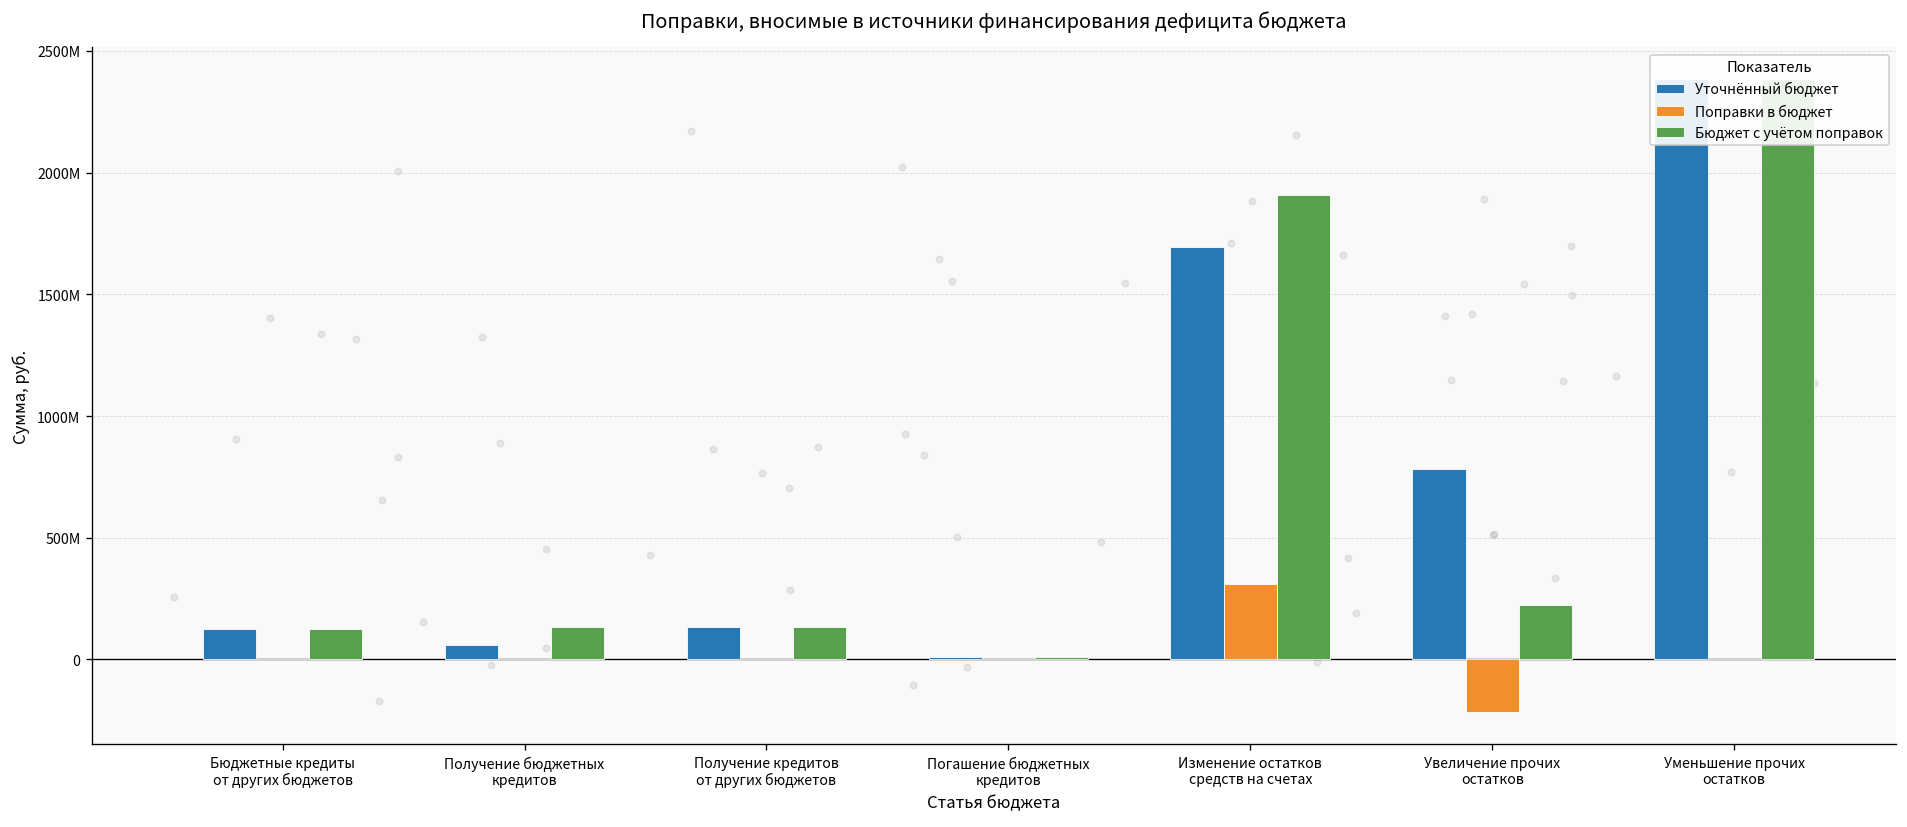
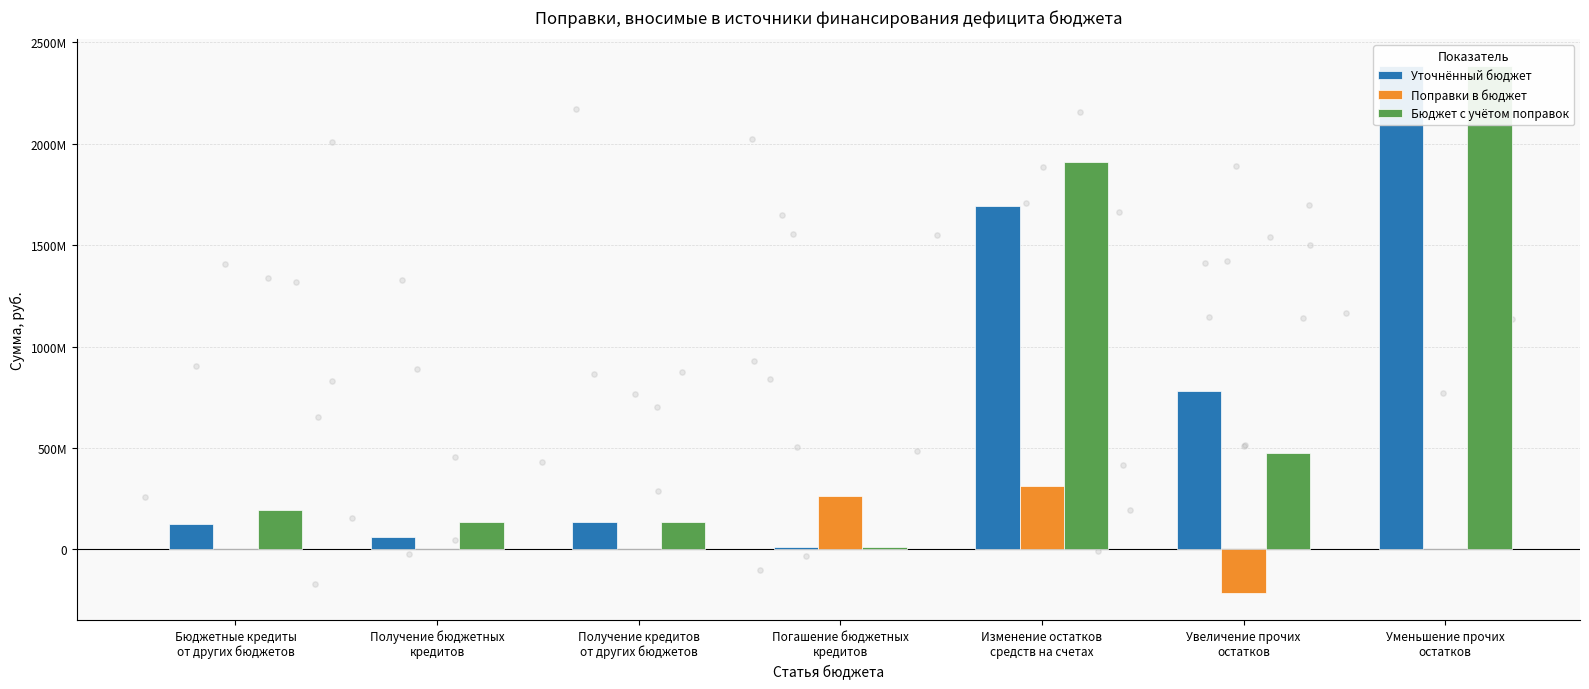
  {
    "Уточнённый бюджет": {
      "Бюджетные кредиты от других бюджетов": 120000000,
      "Получение бюджетных кредитов": 60000000,
      "Получение кредитов от других бюджетов": 130000000,
      "Изменение остатков средств на счетах": 1690000000,
      "Увеличение прочих остатков": 780000000
    },
    "Поправки в бюджет": {
      "Бюджетные кредиты от других бюджетов": 0,
      "Получение бюджетных кредитов": 0,
      "Получение кредитов от других бюджетов": 0,
-     "Погашение бюджетных кредитов": 0,
+     "Погашение бюджетных кредитов": 260000000,
      "Изменение остатков средств на счетах": 310000000,
      "Увеличение прочих остатков": -220000000,
      "Уменьшение прочих остатков": 0
    },
    "Бюджет с учётом поправок": {
-     "Бюджетные кредиты от других бюджетов": 120000000,
+     "Бюджетные кредиты от других бюджетов": 190000000,
      "Получение бюджетных кредитов": 130000000,
      "Получение кредитов от других бюджетов": 130000000,
      "Изменение остатков средств на счетах": 1910000000,
-     "Увеличение прочих остатков": 230000000
+     "Увеличение прочих остатков": 470000000
    }
  }
